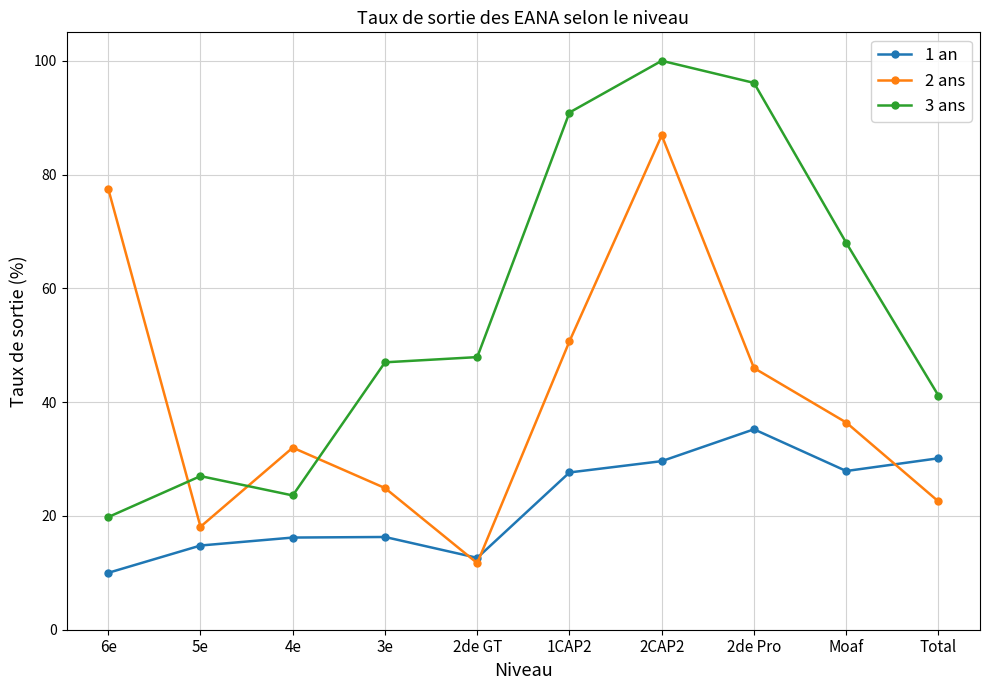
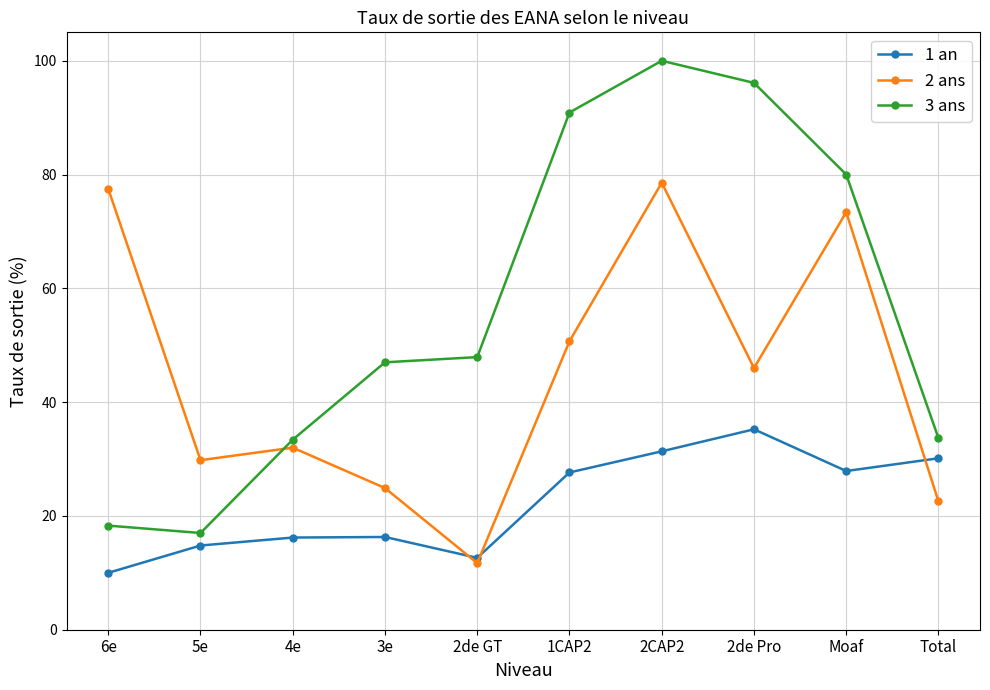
  {
    "1 an": {
      "6e": 10,
      "5e": 15,
      "4e": 16,
      "3e": 16,
      "2de GT": 13,
      "1CAP2": 28,
-     "2CAP2": 30,
+     "2CAP2": 31,
      "2de Pro": 35,
      "Moaf": 28,
      "Total": 30
    },
    "2 ans": {
      "6e": 78,
-     "5e": 18,
+     "5e": 30,
      "4e": 32,
      "3e": 25,
      "2de GT": 12,
      "1CAP2": 51,
-     "2CAP2": 87,
+     "2CAP2": 79,
      "2de Pro": 46,
-     "Moaf": 36,
+     "Moaf": 73,
      "Total": 23
    },
    "3 ans": {
-     "6e": 20,
-     "5e": 27,
-     "4e": 24,
+     "6e": 18,
+     "5e": 17,
+     "4e": 33,
      "3e": 47,
      "2de GT": 48,
      "1CAP2": 91,
      "2CAP2": 100,
      "2de Pro": 96,
-     "Moaf": 68,
-     "Total": 41
+     "Moaf": 80,
+     "Total": 34
    }
  }
